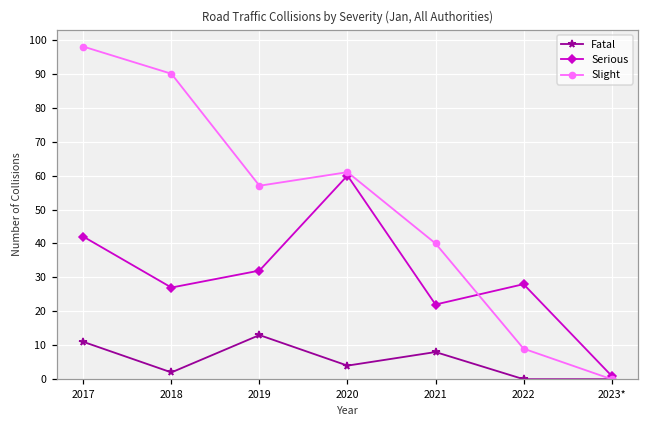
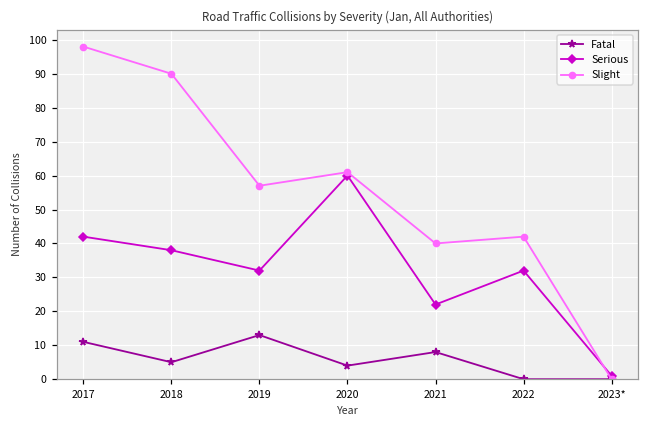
  {
    "Fatal": {
      "2017": 11,
-     "2018": 2,
+     "2018": 5,
      "2019": 13,
      "2020": 4,
      "2021": 8,
      "2022": 0
    },
    "Serious": {
      "2017": 42,
-     "2018": 27,
+     "2018": 38,
      "2019": 32,
      "2020": 60,
      "2021": 22,
-     "2022": 28,
+     "2022": 32,
      "2023*": 1
    },
    "Slight": {
      "2017": 98,
      "2018": 90,
      "2019": 57,
      "2020": 61,
      "2021": 40,
-     "2022": 9
+     "2022": 42
    }
  }
